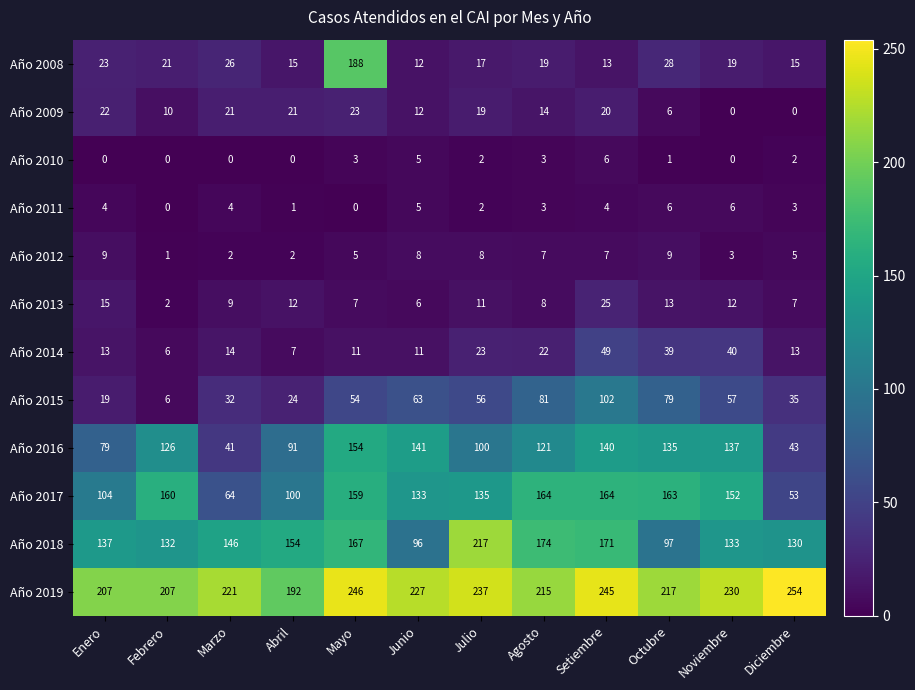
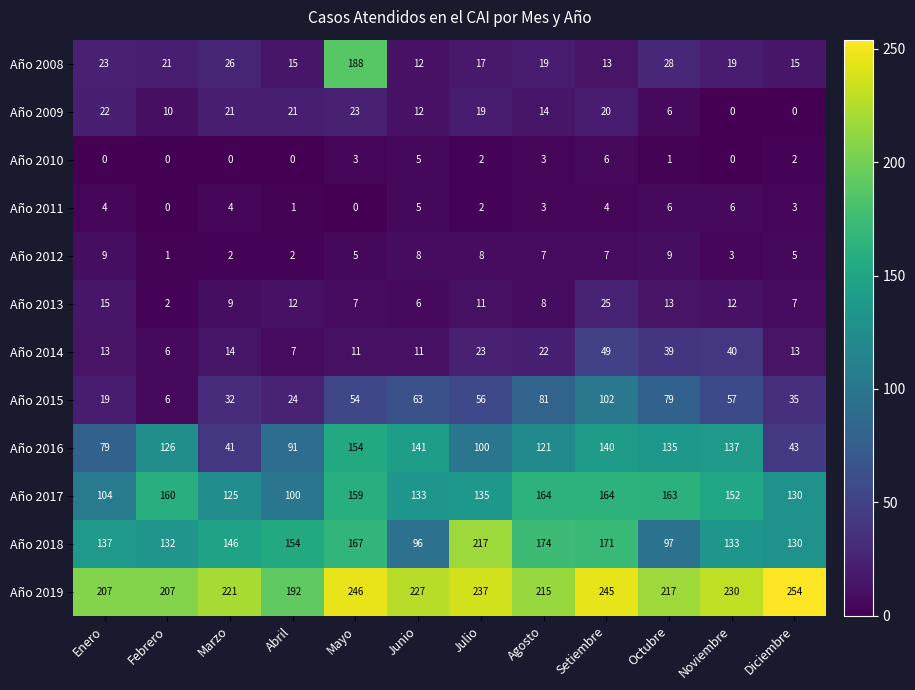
  {
    "Año 2008": {
      "Enero": 23,
      "Febrero": 21,
      "Marzo": 26,
      "Abril": 15,
      "Mayo": 188,
      "Junio": 12,
      "Julio": 17,
      "Agosto": 19,
      "Setiembre": 13,
      "Octubre": 28,
      "Noviembre": 19,
      "Diciembre": 15
    },
    "Año 2009": {
      "Enero": 22,
      "Febrero": 10,
      "Marzo": 21,
      "Abril": 21,
      "Mayo": 23,
      "Junio": 12,
      "Julio": 19,
      "Agosto": 14,
      "Setiembre": 20,
      "Octubre": 6,
      "Noviembre": 0,
      "Diciembre": 0
    },
    "Año 2010": {
      "Enero": 0,
      "Febrero": 0,
      "Marzo": 0,
      "Abril": 0,
      "Mayo": 3,
      "Junio": 5,
      "Julio": 2,
      "Agosto": 3,
      "Setiembre": 6,
      "Octubre": 1,
      "Noviembre": 0,
      "Diciembre": 2
    },
    "Año 2011": {
      "Enero": 4,
      "Febrero": 0,
      "Marzo": 4,
      "Abril": 1,
      "Mayo": 0,
      "Junio": 5,
      "Julio": 2,
      "Agosto": 3,
      "Setiembre": 4,
      "Octubre": 6,
      "Noviembre": 6,
      "Diciembre": 3
    },
    "Año 2012": {
      "Enero": 9,
      "Febrero": 1,
      "Marzo": 2,
      "Abril": 2,
      "Mayo": 5,
      "Junio": 8,
      "Julio": 8,
      "Agosto": 7,
      "Setiembre": 7,
      "Octubre": 9,
      "Noviembre": 3,
      "Diciembre": 5
    },
    "Año 2013": {
      "Enero": 15,
      "Febrero": 2,
      "Marzo": 9,
      "Abril": 12,
      "Mayo": 7,
      "Junio": 6,
      "Julio": 11,
      "Agosto": 8,
      "Setiembre": 25,
      "Octubre": 13,
      "Noviembre": 12,
      "Diciembre": 7
    },
    "Año 2014": {
      "Enero": 13,
      "Febrero": 6,
      "Marzo": 14,
      "Abril": 7,
      "Mayo": 11,
      "Junio": 11,
      "Julio": 23,
      "Agosto": 22,
      "Setiembre": 49,
      "Octubre": 39,
      "Noviembre": 40,
      "Diciembre": 13
    },
    "Año 2015": {
      "Enero": 19,
      "Febrero": 6,
      "Marzo": 32,
      "Abril": 24,
      "Mayo": 54,
      "Junio": 63,
      "Julio": 56,
      "Agosto": 81,
      "Setiembre": 102,
      "Octubre": 79,
      "Noviembre": 57,
      "Diciembre": 35
    },
    "Año 2016": {
      "Enero": 79,
      "Febrero": 126,
      "Marzo": 41,
      "Abril": 91,
      "Mayo": 154,
      "Junio": 141,
      "Julio": 100,
      "Agosto": 121,
      "Setiembre": 140,
      "Octubre": 135,
      "Noviembre": 137,
      "Diciembre": 43
    },
    "Año 2017": {
      "Enero": 104,
      "Febrero": 160,
-     "Marzo": 64,
+     "Marzo": 125,
      "Abril": 100,
      "Mayo": 159,
      "Junio": 133,
      "Julio": 135,
      "Agosto": 164,
      "Setiembre": 164,
      "Octubre": 163,
      "Noviembre": 152,
-     "Diciembre": 53
+     "Diciembre": 130
    },
    "Año 2018": {
      "Enero": 137,
      "Febrero": 132,
      "Marzo": 146,
      "Abril": 154,
      "Mayo": 167,
      "Junio": 96,
      "Julio": 217,
      "Agosto": 174,
      "Setiembre": 171,
      "Octubre": 97,
      "Noviembre": 133,
      "Diciembre": 130
    },
    "Año 2019": {
      "Enero": 207,
      "Febrero": 207,
      "Marzo": 221,
      "Abril": 192,
      "Mayo": 246,
      "Junio": 227,
      "Julio": 237,
      "Agosto": 215,
      "Setiembre": 245,
      "Octubre": 217,
      "Noviembre": 230,
      "Diciembre": 254
    }
  }
